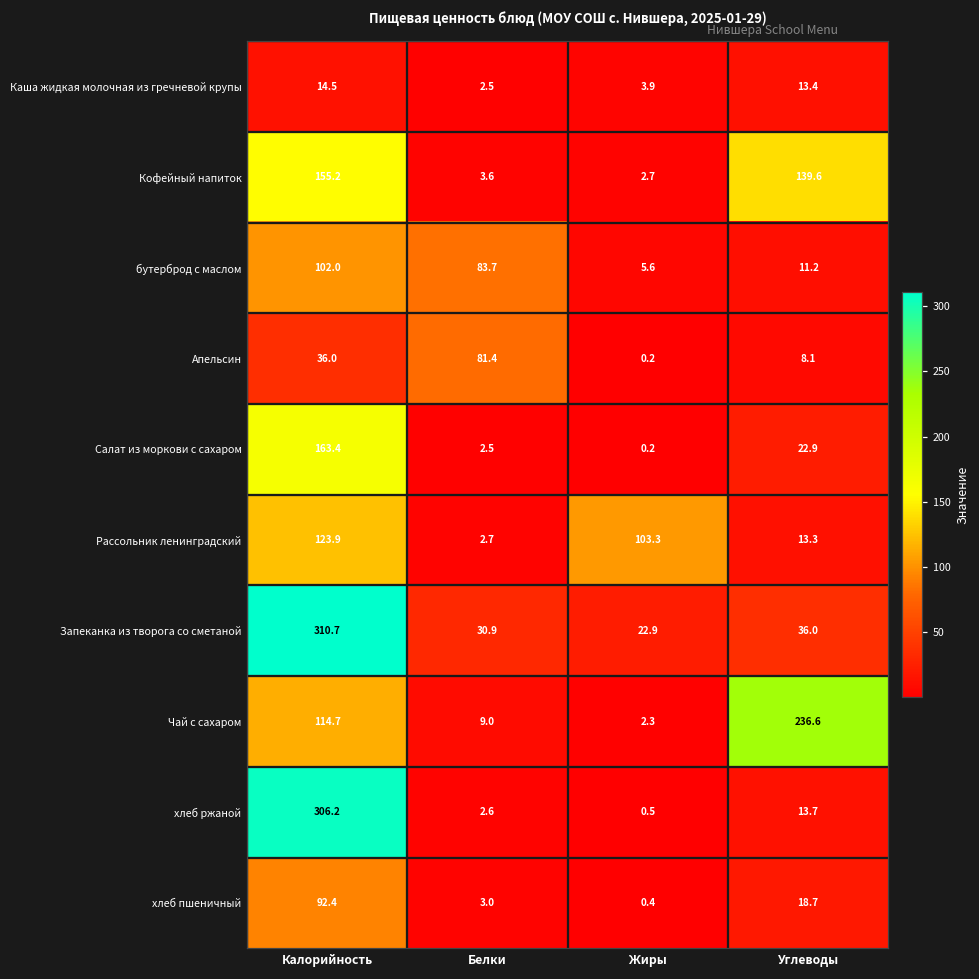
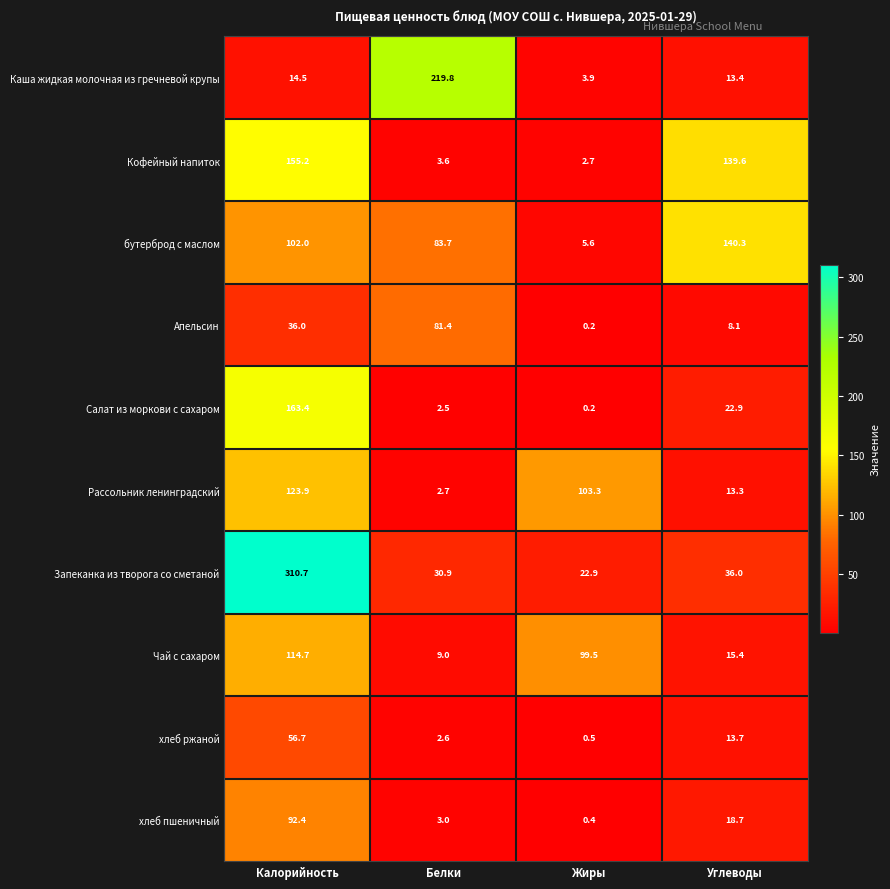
  {
    "Каша жидкая молочная из гречневой крупы": {
      "Калорийность": 14.5,
-     "Белки": 2.5,
+     "Белки": 219.8,
      "Жиры": 3.9,
      "Углеводы": 13.4
    },
    "Кофейный напиток": {
      "Калорийность": 155.2,
      "Белки": 3.6,
      "Жиры": 2.7,
      "Углеводы": 139.6
    },
    "бутерброд с маслом": {
      "Калорийность": 102.0,
      "Белки": 83.7,
      "Жиры": 5.6,
-     "Углеводы": 11.2
+     "Углеводы": 140.3
    },
    "Апельсин": {
      "Калорийность": 36.0,
      "Белки": 81.4,
      "Жиры": 0.2,
      "Углеводы": 8.1
    },
    "Салат из моркови с сахаром": {
      "Калорийность": 163.4,
      "Белки": 2.5,
      "Жиры": 0.2,
      "Углеводы": 22.9
    },
    "Рассольник ленинградский": {
      "Калорийность": 123.9,
      "Белки": 2.7,
      "Жиры": 103.3,
      "Углеводы": 13.3
    },
    "Запеканка из творога со сметаной": {
      "Калорийность": 310.7,
      "Белки": 30.9,
      "Жиры": 22.9,
      "Углеводы": 36.0
    },
    "Чай с сахаром": {
      "Калорийность": 114.7,
      "Белки": 9.0,
-     "Жиры": 2.3,
-     "Углеводы": 236.6
+     "Жиры": 99.5,
+     "Углеводы": 15.4
    },
    "хлеб ржаной": {
-     "Калорийность": 306.2,
+     "Калорийность": 56.7,
      "Белки": 2.6,
      "Жиры": 0.5,
      "Углеводы": 13.7
    },
    "хлеб пшеничный": {
      "Калорийность": 92.4,
      "Белки": 3.0,
      "Жиры": 0.4,
      "Углеводы": 18.7
    }
  }
